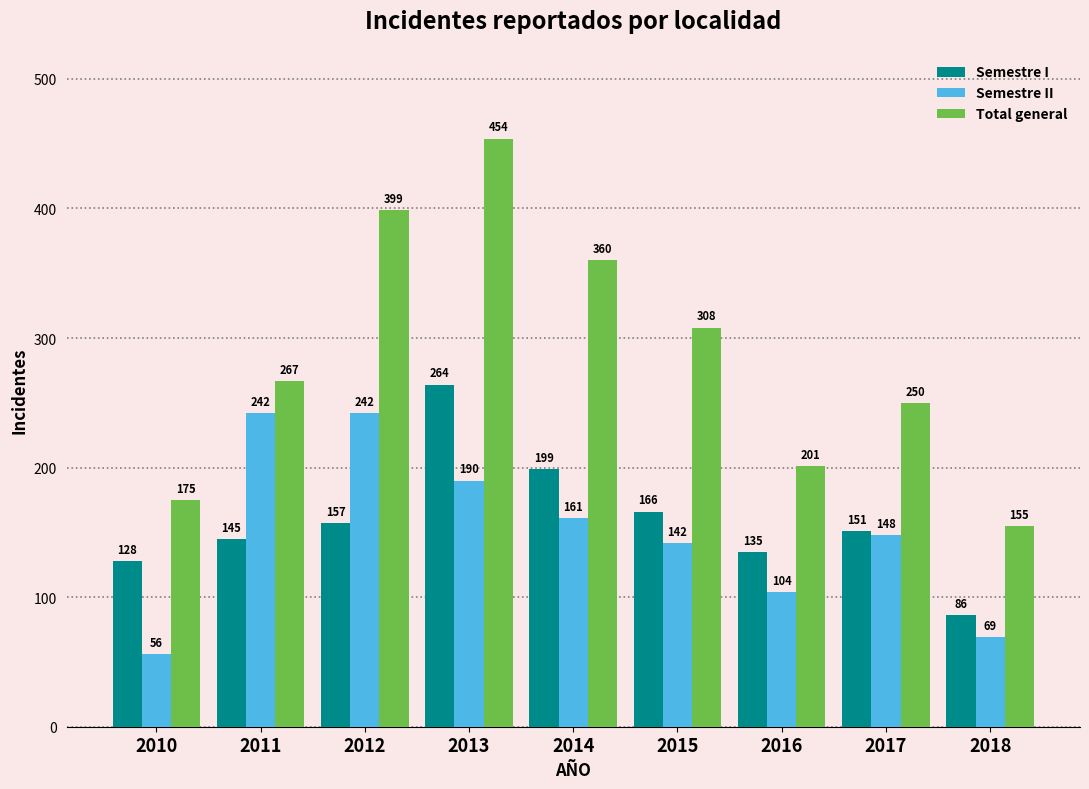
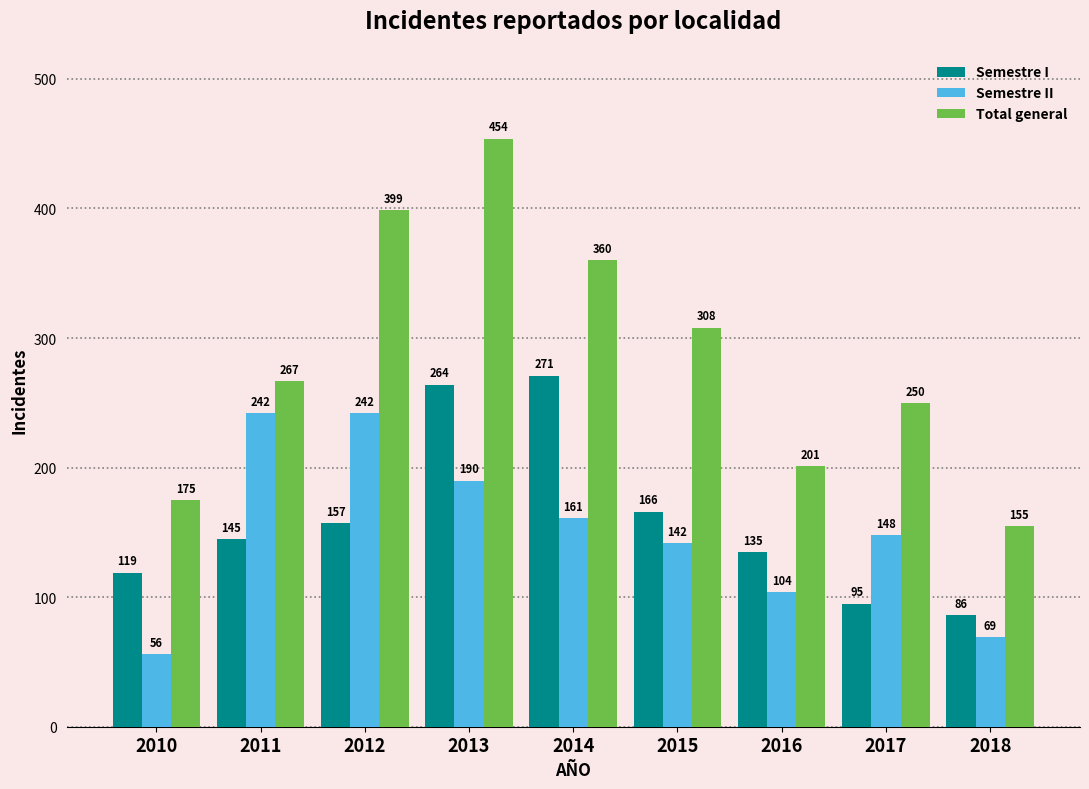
  {
    "Semestre I": {
-     "2010": 128,
+     "2010": 119,
      "2011": 145,
      "2012": 157,
      "2013": 264,
-     "2014": 199,
+     "2014": 271,
      "2015": 166,
      "2016": 135,
-     "2017": 151,
+     "2017": 95,
      "2018": 86
    },
    "Semestre II": {
      "2010": 56,
      "2011": 242,
      "2012": 242,
      "2013": 190,
      "2014": 161,
      "2015": 142,
      "2016": 104,
      "2017": 148,
      "2018": 69
    },
    "Total general": {
      "2010": 175,
      "2011": 267,
      "2012": 399,
      "2013": 454,
      "2014": 360,
      "2015": 308,
      "2016": 201,
      "2017": 250,
      "2018": 155
    }
  }
